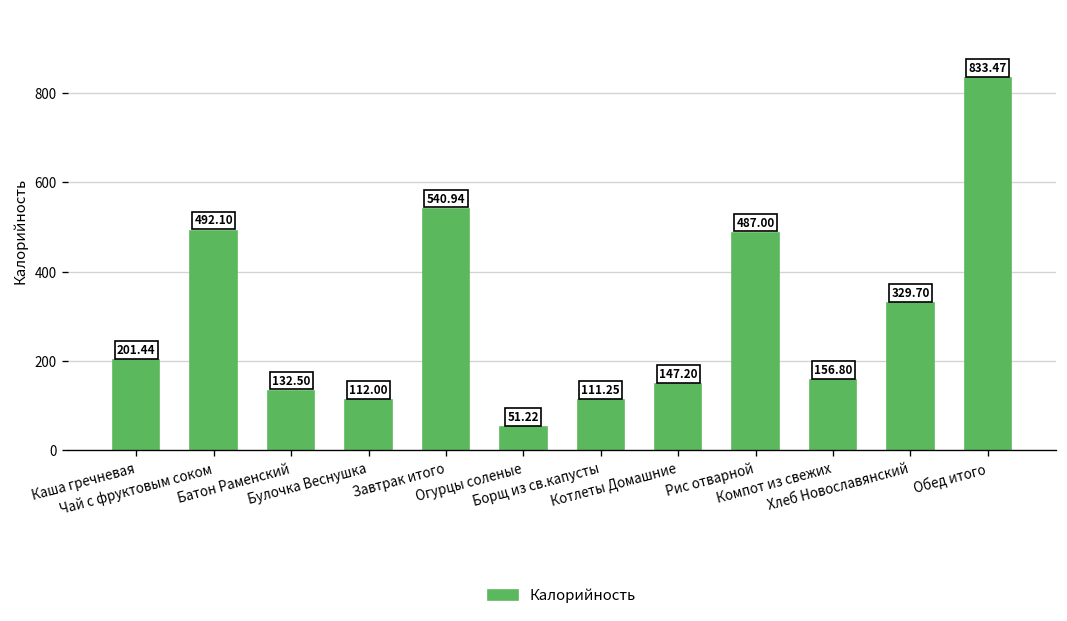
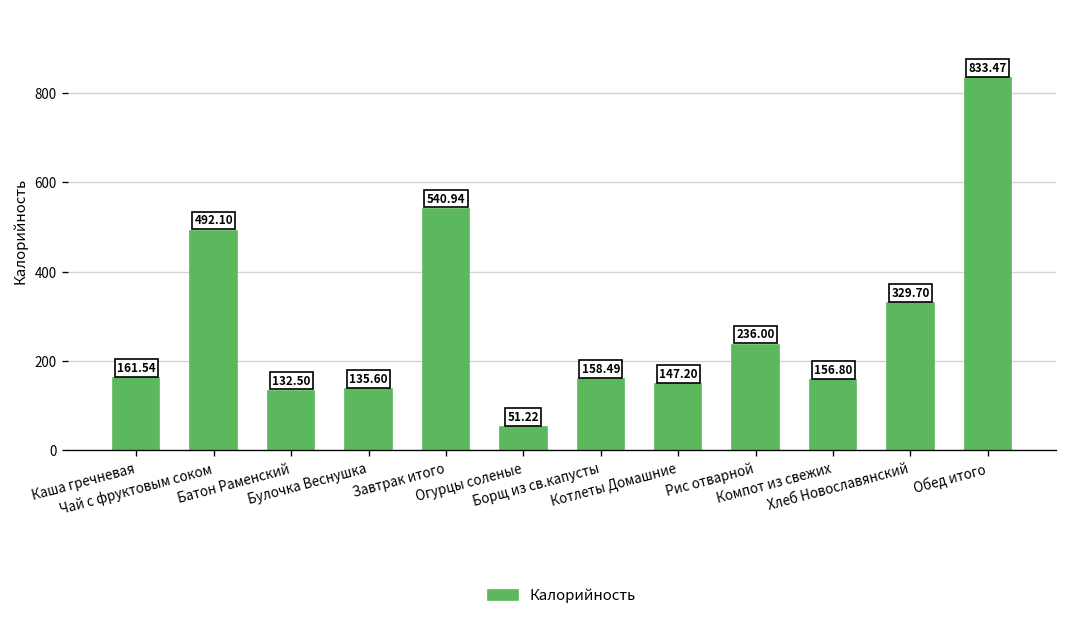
  {
-   "Каша гречневая": 201.44,
-   "Булочка Веснушка": 112.00,
-   "Борщ из св.капусты": 111.25,
-   "Рис отварной": 487.00
+   "Каша гречневая": 161.54,
+   "Булочка Веснушка": 135.60,
+   "Борщ из св.капусты": 158.49,
+   "Рис отварной": 236.00
  }
